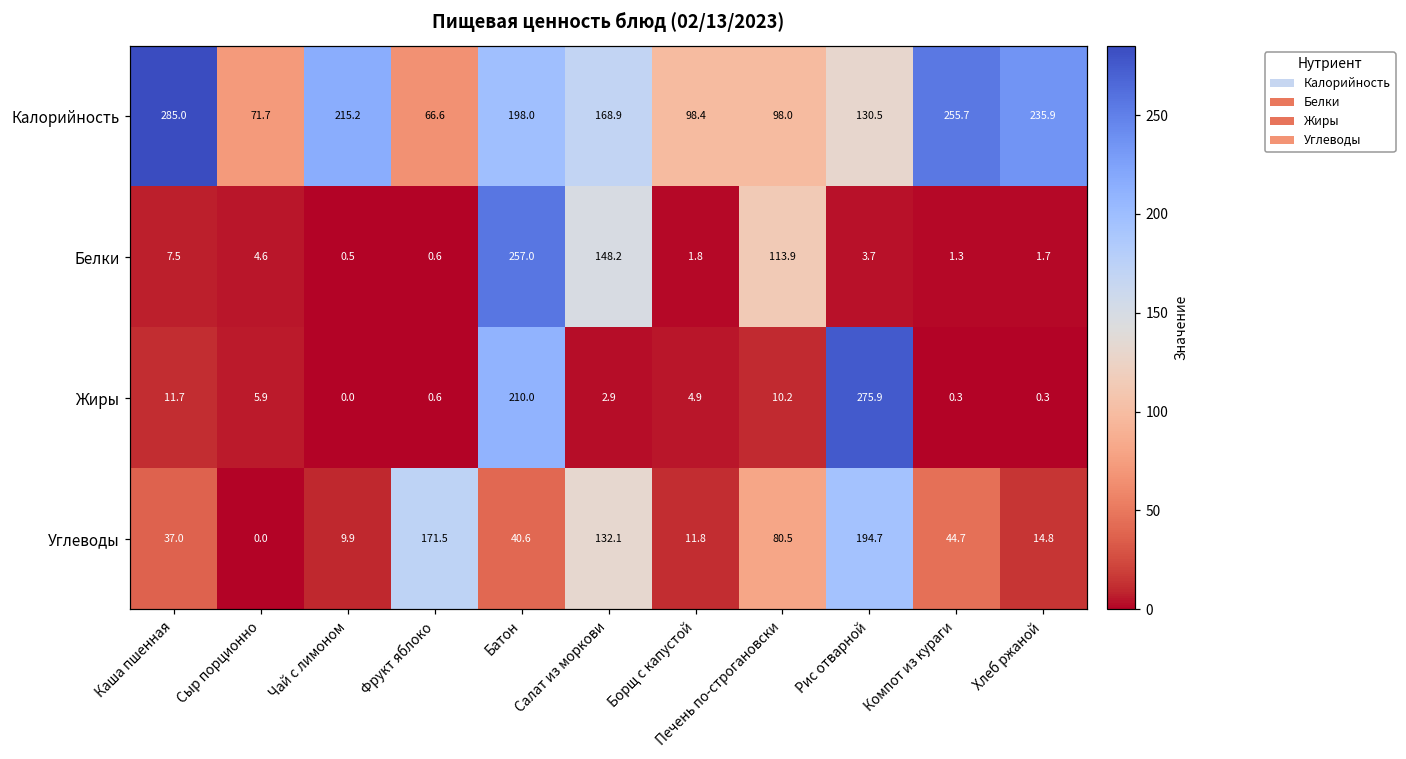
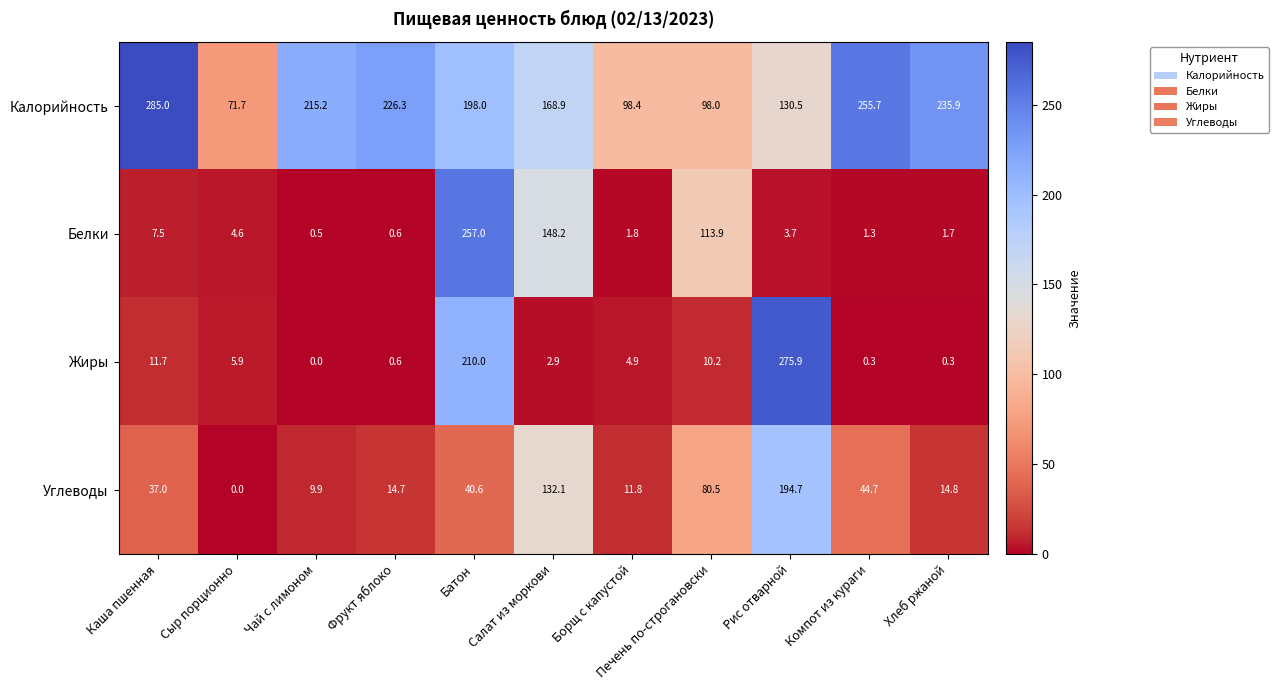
  {
    "Калорийность": {
      "Каша пшенная": 285.0,
      "Сыр порционно": 71.7,
      "Чай с лимоном": 215.2,
-     "Фрукт яблоко": 66.6,
+     "Фрукт яблоко": 226.3,
      "Батон": 198.0,
      "Салат из моркови": 168.9,
      "Борщ с капустой": 98.4,
      "Печень по-строгановски": 98.0,
      "Рис отварной": 130.5,
      "Компот из кураги": 255.7,
      "Хлеб ржаной": 235.9
    },
    "Белки": {
      "Каша пшенная": 7.5,
      "Сыр порционно": 4.6,
      "Чай с лимоном": 0.5,
      "Фрукт яблоко": 0.6,
      "Батон": 257.0,
      "Салат из моркови": 148.2,
      "Борщ с капустой": 1.8,
      "Печень по-строгановски": 113.9,
      "Рис отварной": 3.7,
      "Компот из кураги": 1.3,
      "Хлеб ржаной": 1.7
    },
    "Жиры": {
      "Каша пшенная": 11.7,
      "Сыр порционно": 5.9,
      "Чай с лимоном": 0.0,
      "Фрукт яблоко": 0.6,
      "Батон": 210.0,
      "Салат из моркови": 2.9,
      "Борщ с капустой": 4.9,
      "Печень по-строгановски": 10.2,
      "Рис отварной": 275.9,
      "Компот из кураги": 0.3,
      "Хлеб ржаной": 0.3
    },
    "Углеводы": {
      "Каша пшенная": 37.0,
      "Сыр порционно": 0.0,
      "Чай с лимоном": 9.9,
-     "Фрукт яблоко": 171.5,
+     "Фрукт яблоко": 14.7,
      "Батон": 40.6,
      "Салат из моркови": 132.1,
      "Борщ с капустой": 11.8,
      "Печень по-строгановски": 80.5,
      "Рис отварной": 194.7,
      "Компот из кураги": 44.7,
      "Хлеб ржаной": 14.8
    }
  }
